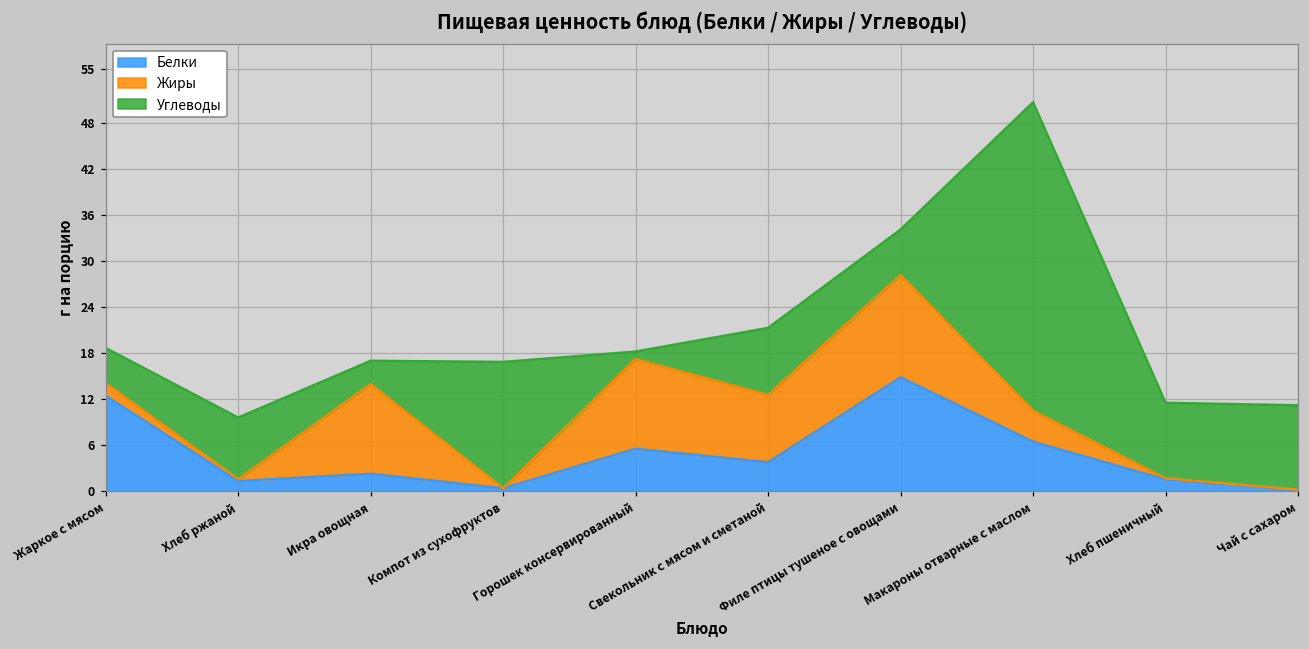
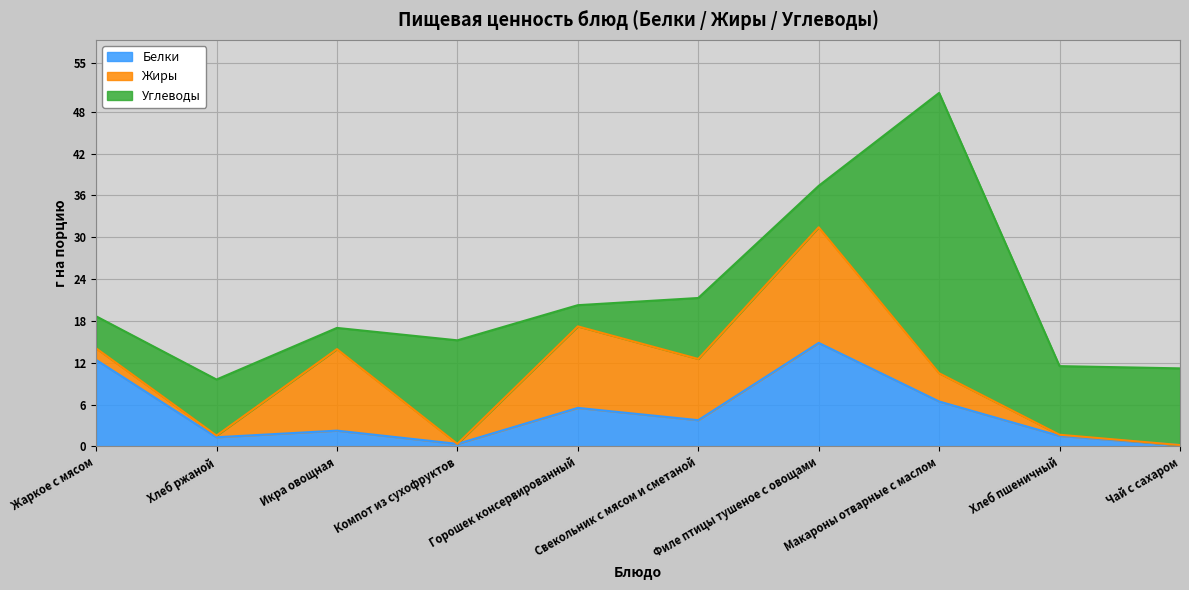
  {
    "Белки": {
      "Жаркое с мясом": 12,
      "Икра овощная": 2,
      "Горошек консервированный": 6,
      "Свекольник с мясом и сметаной": 4,
      "Филе птицы тушеное с овощами": 15,
      "Макароны отварные с маслом": 6
    },
    "Жиры": {
      "Жаркое с мясом": 2,
      "Икра овощная": 12,
      "Горошек консервированный": 12,
      "Свекольник с мясом и сметаной": 9,
-     "Филе птицы тушеное с овощами": 13,
+     "Филе птицы тушеное с овощами": 17,
      "Макароны отварные с маслом": 4
    },
    "Углеводы": {
      "Жаркое с мясом": 5,
      "Хлеб ржаной": 8,
      "Икра овощная": 3,
-     "Компот из сухофруктов": 16,
-     "Горошек консервированный": 1,
+     "Компот из сухофруктов": 15,
+     "Горошек консервированный": 3,
      "Свекольник с мясом и сметаной": 9,
      "Филе птицы тушеное с овощами": 6,
      "Макароны отварные с маслом": 40,
      "Хлеб пшеничный": 10,
      "Чай с сахаром": 11
    }
  }
